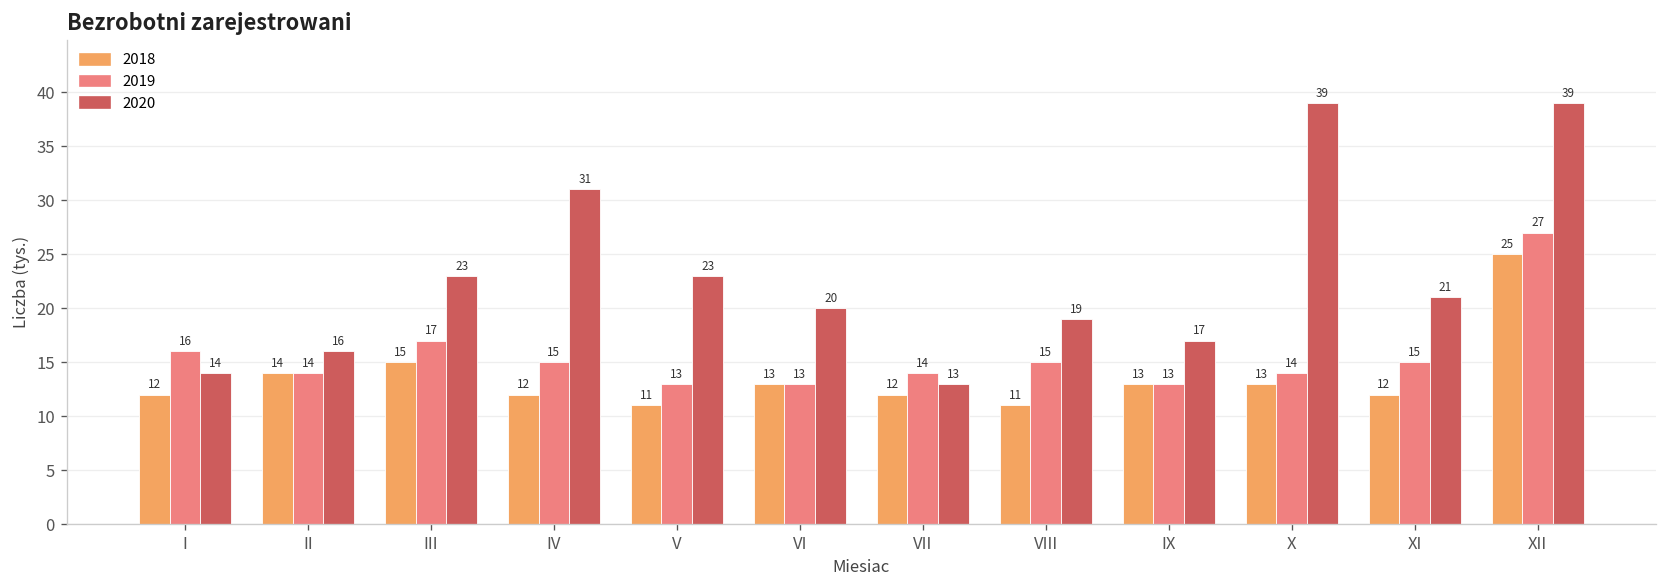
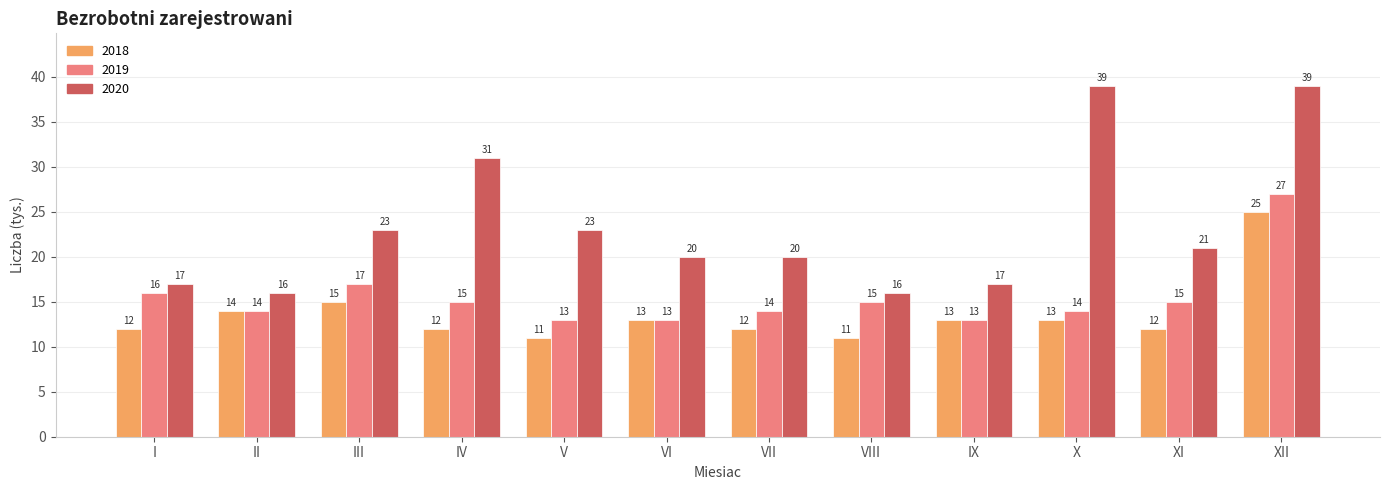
  {
    "2020": {
-     "I": 14,
+     "I": 17,
      "II": 16,
      "III": 23,
      "IV": 31,
      "V": 23,
      "VI": 20,
-     "VII": 13,
-     "VIII": 19,
+     "VII": 20,
+     "VIII": 16,
      "IX": 17,
      "X": 39,
      "XI": 21,
      "XII": 39
    }
  }
